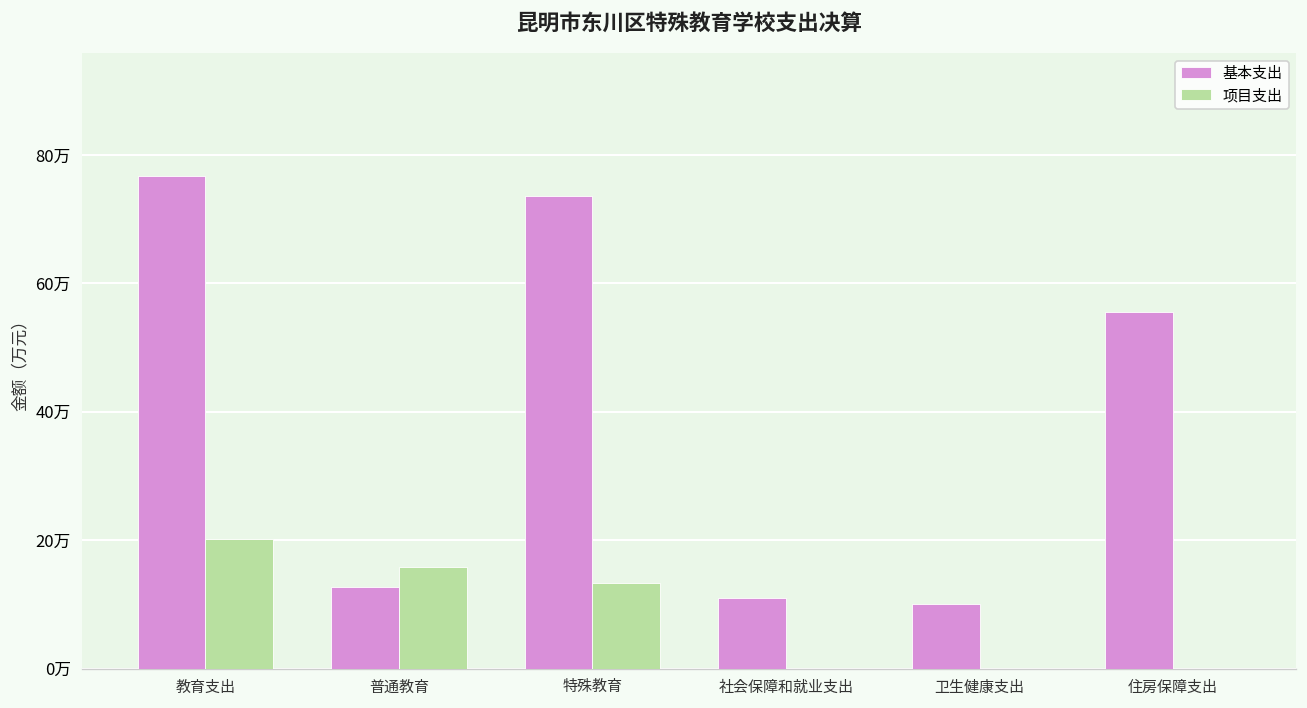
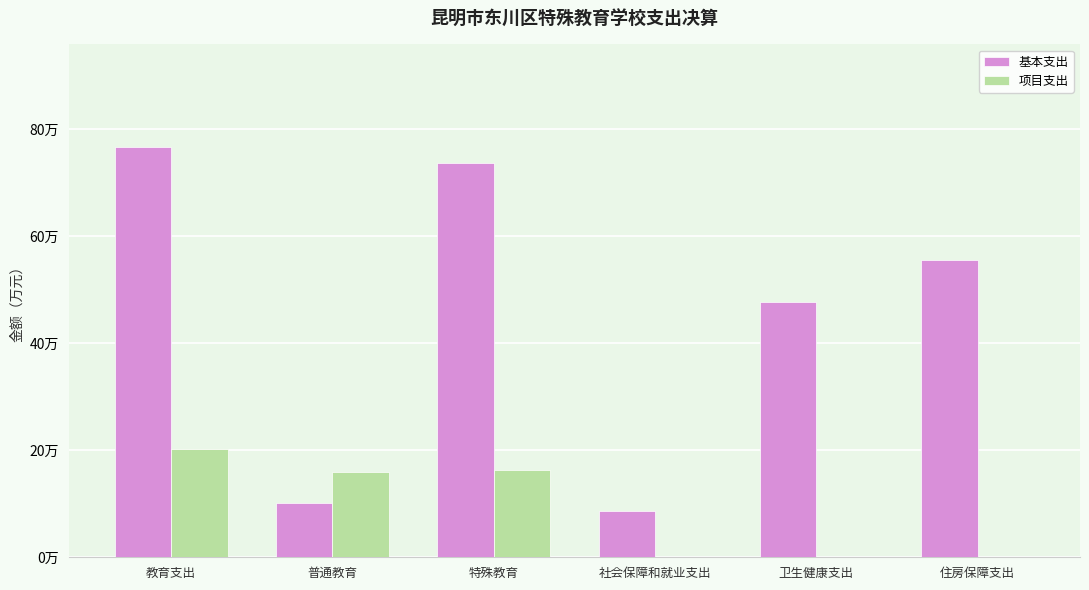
  {
    "基本支出": {
      "教育支出": "77万",
-     "普通教育": "13万",
+     "普通教育": "10万",
      "特殊教育": "74万",
-     "社会保障和就业支出": "11万",
-     "卫生健康支出": "10万",
+     "社会保障和就业支出": "9万",
+     "卫生健康支出": "48万",
      "住房保障支出": "56万"
    },
    "项目支出": {
      "教育支出": "20万",
      "普通教育": "16万",
-     "特殊教育": "13万",
+     "特殊教育": "16万",
      "社会保障和就业支出": "0万",
      "卫生健康支出": "0万",
      "住房保障支出": "0万"
    }
  }
